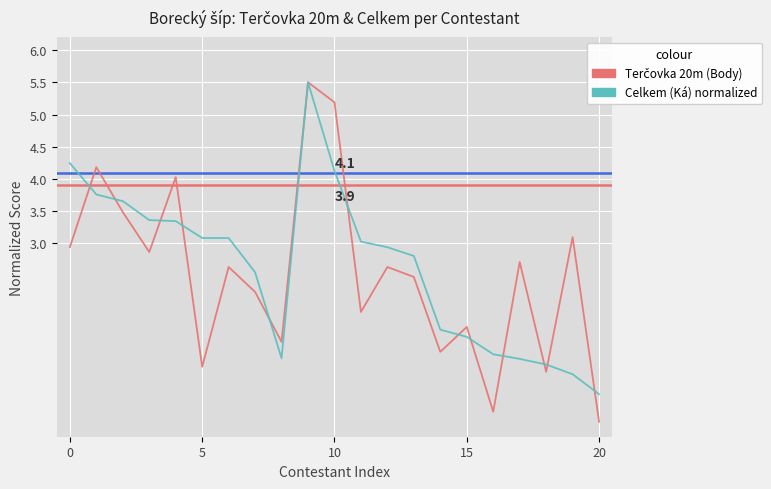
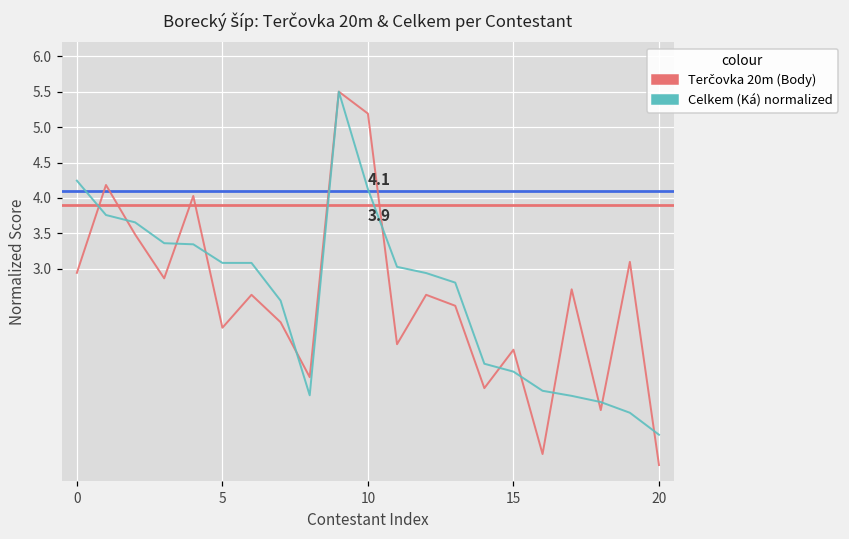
  {
    "Terčovka 20m (Body)": {
      "0": 2.9,
-     "5": 1.1,
+     "5": 2.2,
      "10": 5.2,
-     "15": 1.7,
+     "15": 1.9,
      "20": 0.2
    }
  }
